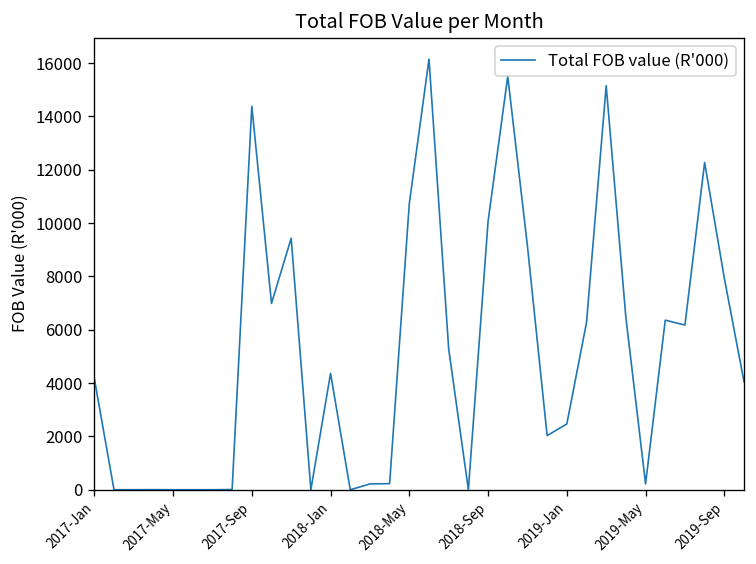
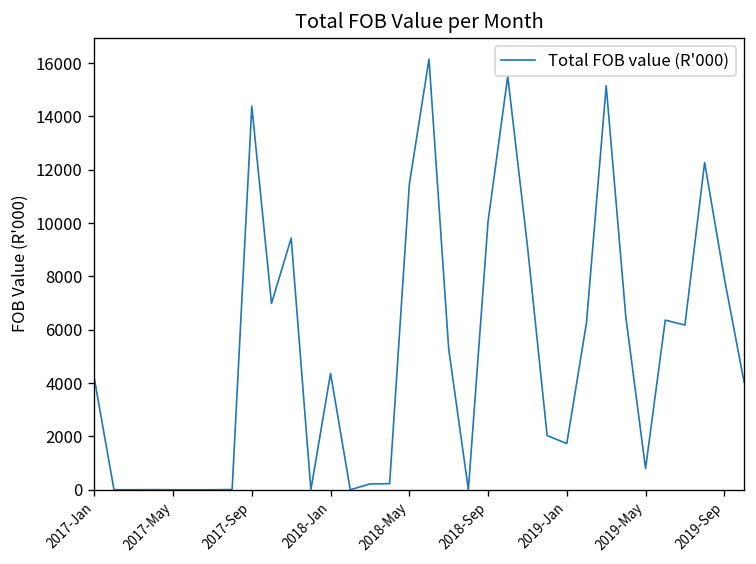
  {
    "2017-Jan": 4200,
    "2017-May": 0,
    "2017-Sep": 14400,
    "2018-Jan": 4400,
-   "2018-May": 10700,
+   "2018-May": 11400,
    "2018-Sep": 10100,
-   "2019-Jan": 2500,
-   "2019-May": 200,
+   "2019-Jan": 1700,
+   "2019-May": 800,
    "2019-Sep": 7900
  }
